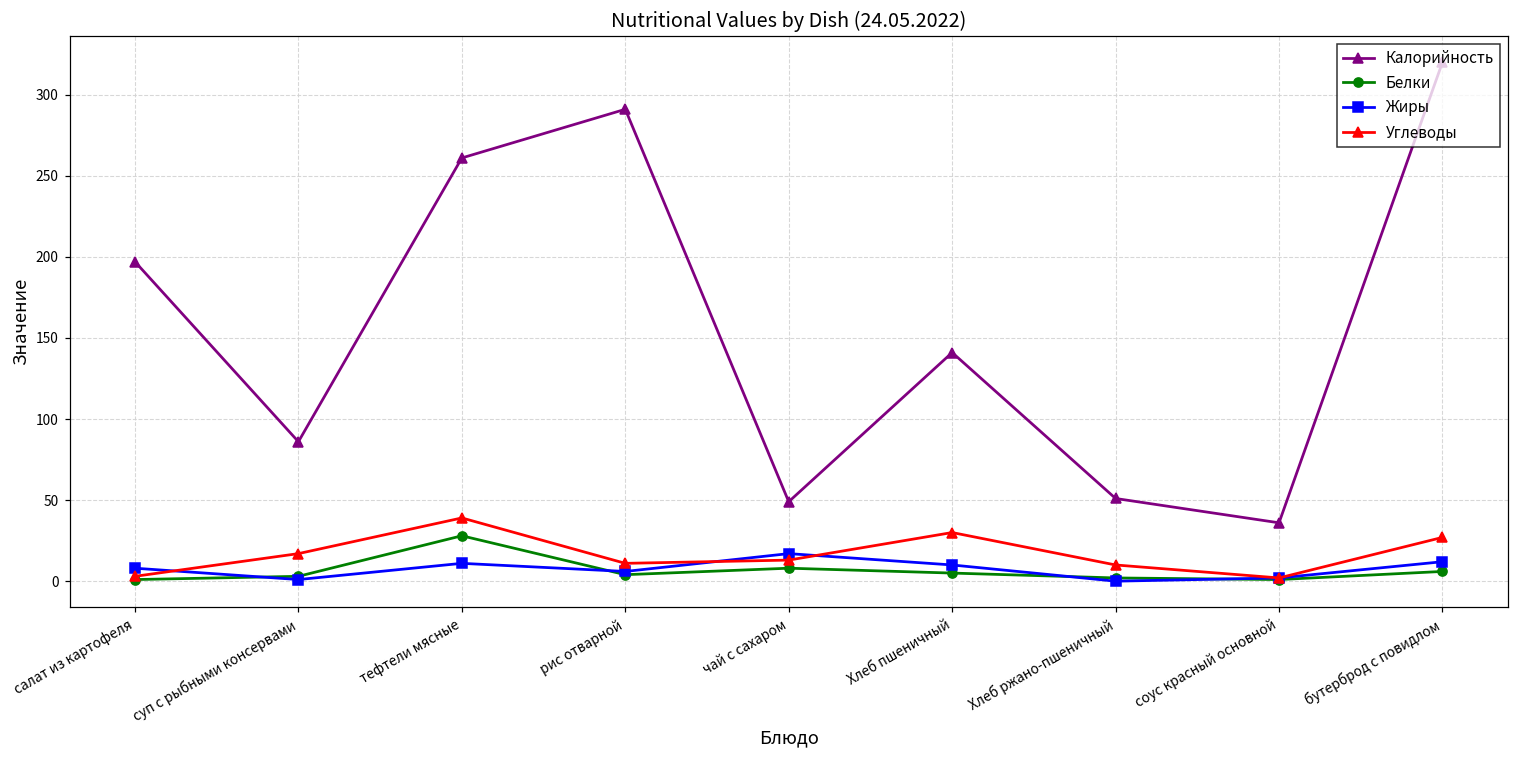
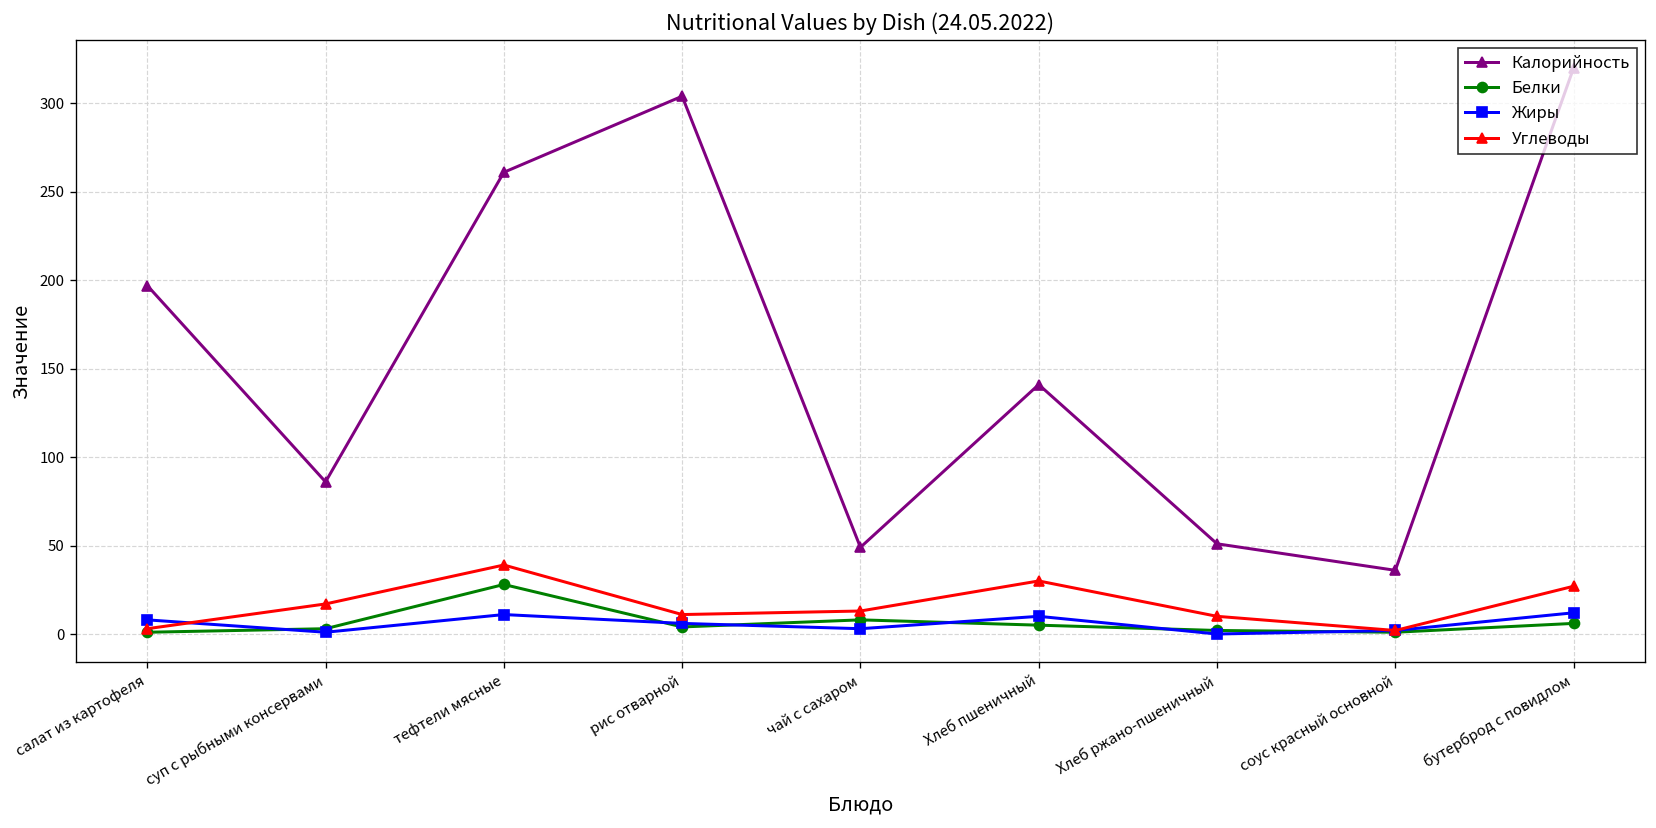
  {
    "Калорийность": {
      "салат из картофеля": 197,
      "суп с рыбными консервами": 86,
      "тефтели мясные": 261,
-     "рис отварной": 291,
+     "рис отварной": 304,
      "чай с сахаром": 49,
      "Хлеб пшеничный": 141,
      "Хлеб ржано-пшеничный": 51,
      "соус красный основной": 36
    },
    "Белки": {
      "салат из картофеля": 1,
      "суп с рыбными консервами": 3,
      "тефтели мясные": 28,
      "рис отварной": 4,
      "чай с сахаром": 8,
      "Хлеб пшеничный": 5,
      "Хлеб ржано-пшеничный": 2,
      "бутерброд с повидлом": 6
    },
    "Жиры": {
      "салат из картофеля": 8,
      "суп с рыбными консервами": 1,
      "тефтели мясные": 11,
      "рис отварной": 6,
-     "чай с сахаром": 17,
+     "чай с сахаром": 3,
      "Хлеб пшеничный": 10,
      "Хлеб ржано-пшеничный": 0,
      "бутерброд с повидлом": 12
    },
    "Углеводы": {
      "салат из картофеля": 3,
      "суп с рыбными консервами": 17,
      "тефтели мясные": 39,
      "рис отварной": 11,
      "чай с сахаром": 13,
      "Хлеб пшеничный": 30,
      "Хлеб ржано-пшеничный": 10,
      "бутерброд с повидлом": 27
    }
  }
